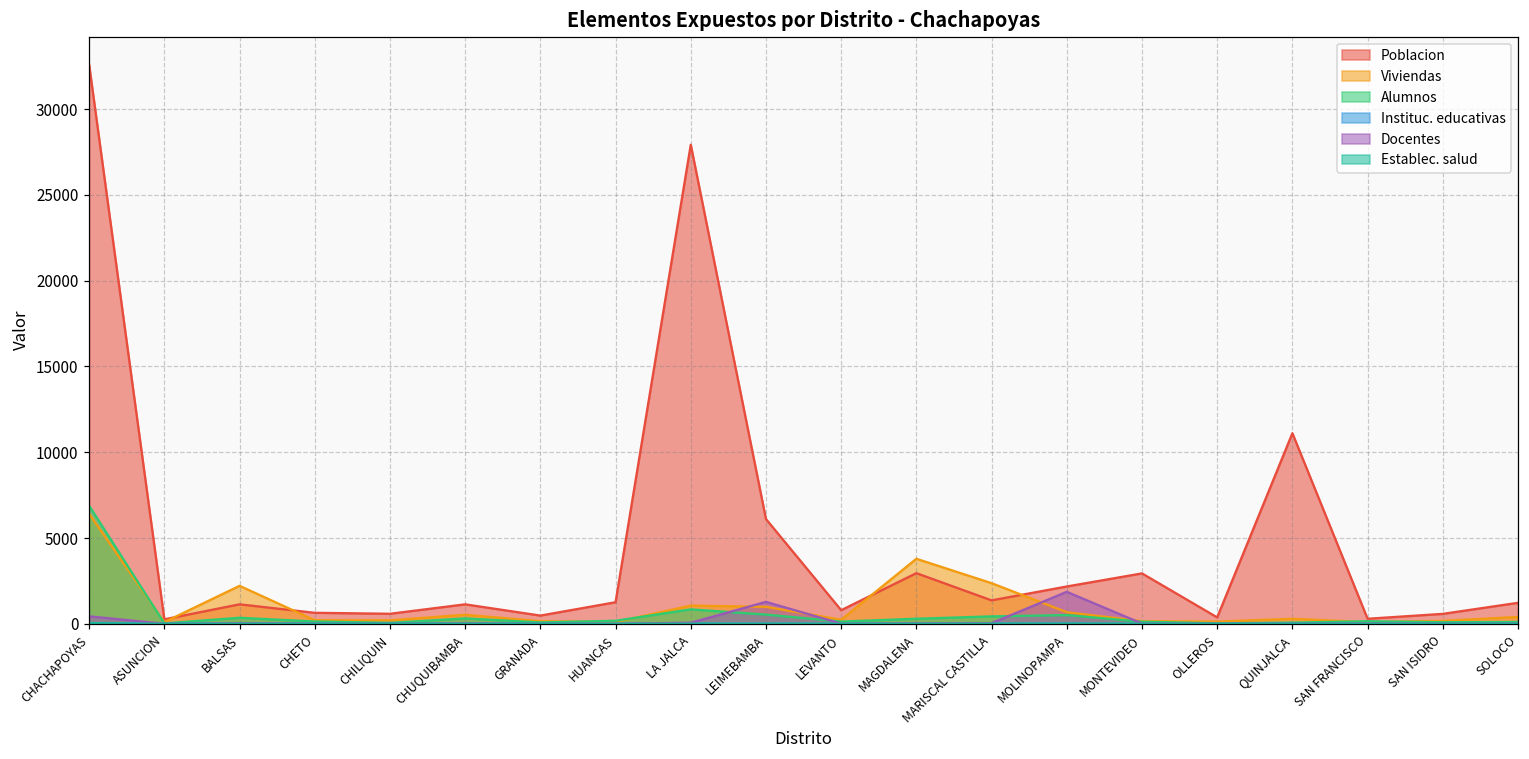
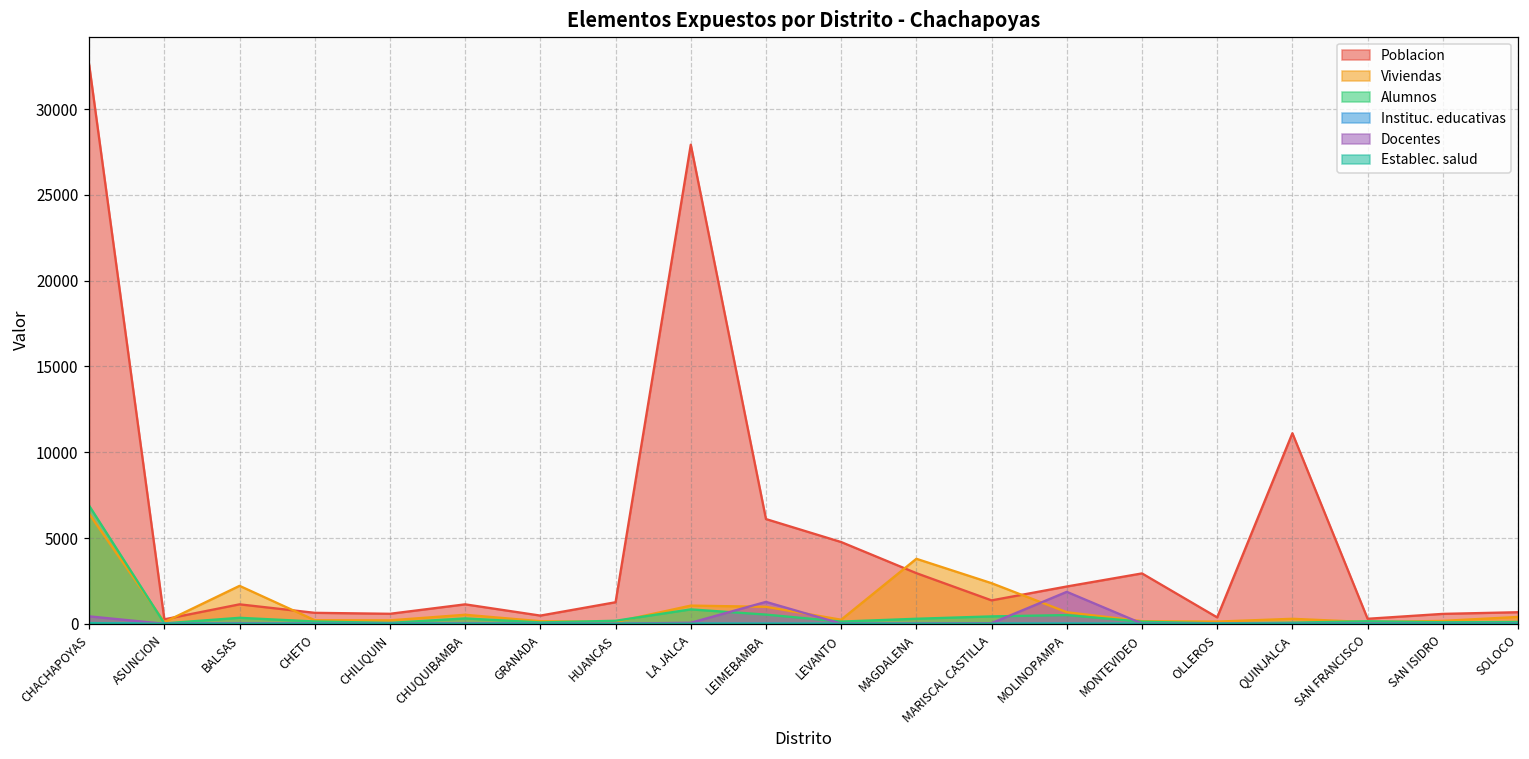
  {
    "Poblacion": {
      "CHACHAPOYAS": 32600,
      "ASUNCION": 300,
      "BALSAS": 1100,
      "CHETO": 600,
      "CHILIQUIN": 600,
      "CHUQUIBAMBA": 1100,
      "GRANADA": 500,
      "HUANCAS": 1300,
      "LA JALCA": 27900,
      "LEIMEBAMBA": 6100,
-     "LEVANTO": 800,
+     "LEVANTO": 4800,
      "MAGDALENA": 3000,
      "MARISCAL CASTILLA": 1400,
      "MOLINOPAMPA": 2200,
      "MONTEVIDEO": 2900,
      "OLLEROS": 400,
      "QUINJALCA": 11100,
      "SAN ISIDRO": 600,
-     "SOLOCO": 1200
+     "SOLOCO": 700
    },
    "Viviendas": {
      "CHACHAPOYAS": 6400,
      "BALSAS": 2200,
      "CHUQUIBAMBA": 500,
      "LA JALCA": 1100,
      "LEIMEBAMBA": 1000,
      "MAGDALENA": 3800,
      "MARISCAL CASTILLA": 2400,
      "MOLINOPAMPA": 700,
      "QUINJALCA": 300,
      "SOLOCO": 400
    },
    "Docentes": {
      "CHACHAPOYAS": 400,
      "LEIMEBAMBA": 1300,
      "MOLINOPAMPA": 1900
    }
  }
